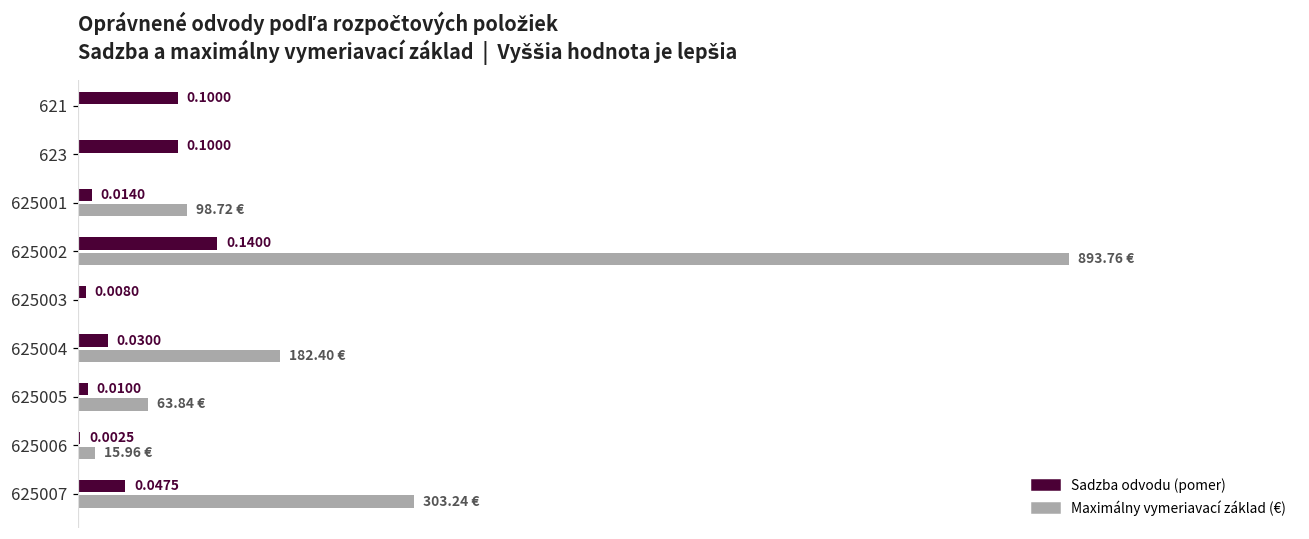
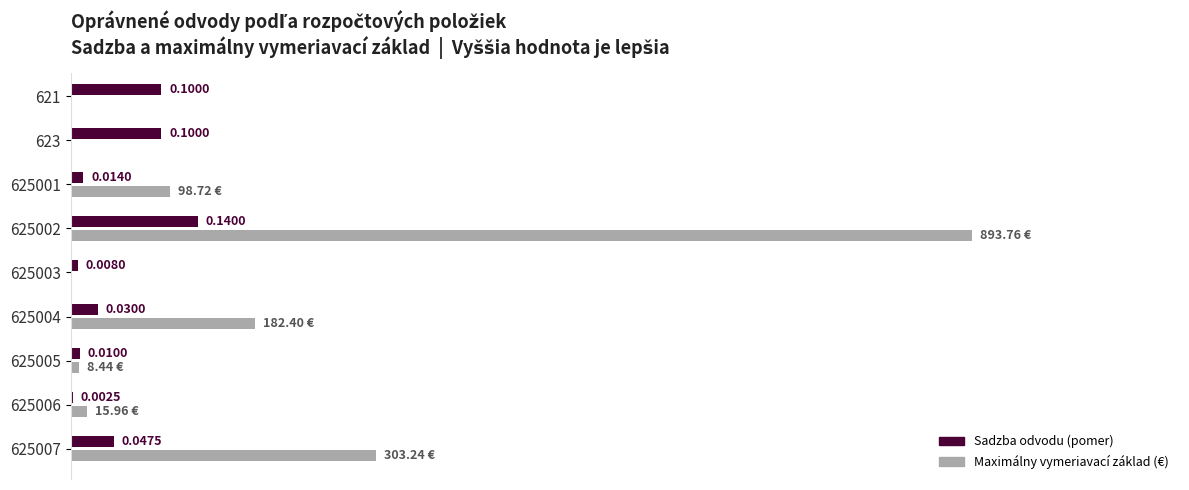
  {
    "Maximálny vymeriavací základ (€)": {
      "625001": 98.72,
      "625002": 893.76,
      "625004": 182.40,
-     "625005": 63.84,
+     "625005": 8.44,
      "625006": 15.96,
      "625007": 303.24
    }
  }
